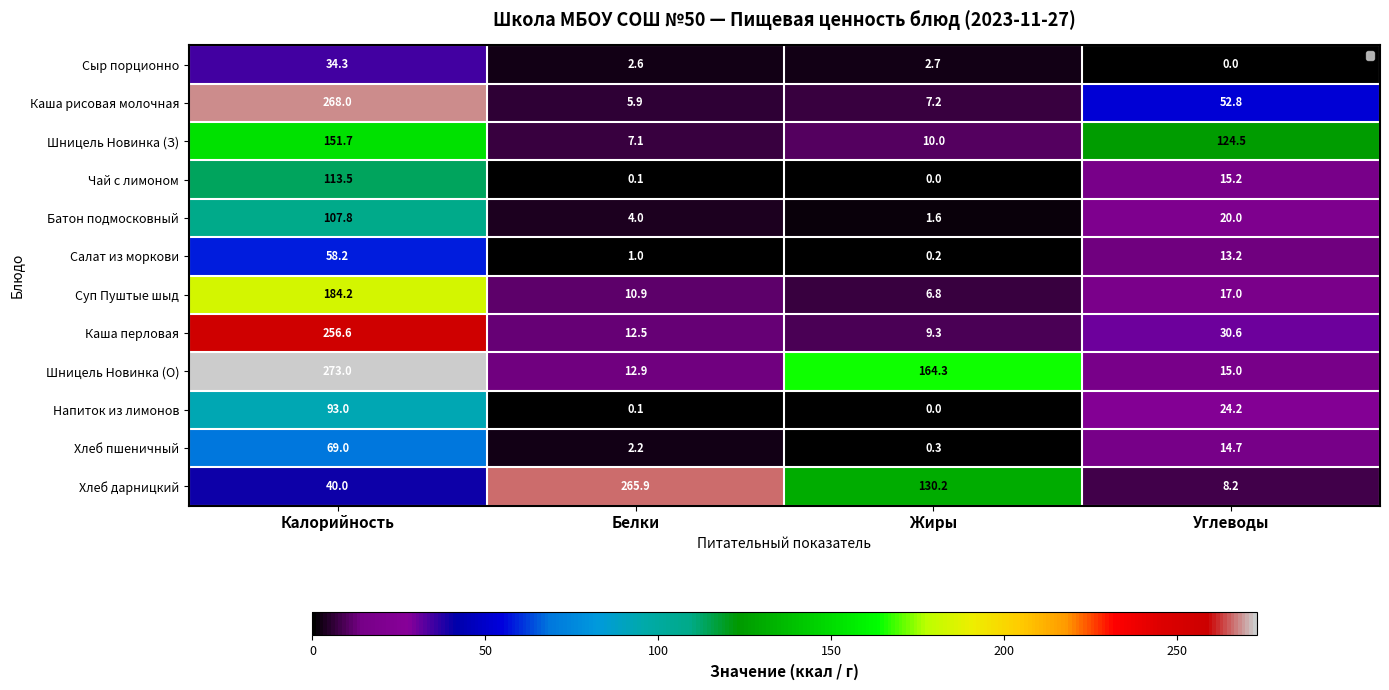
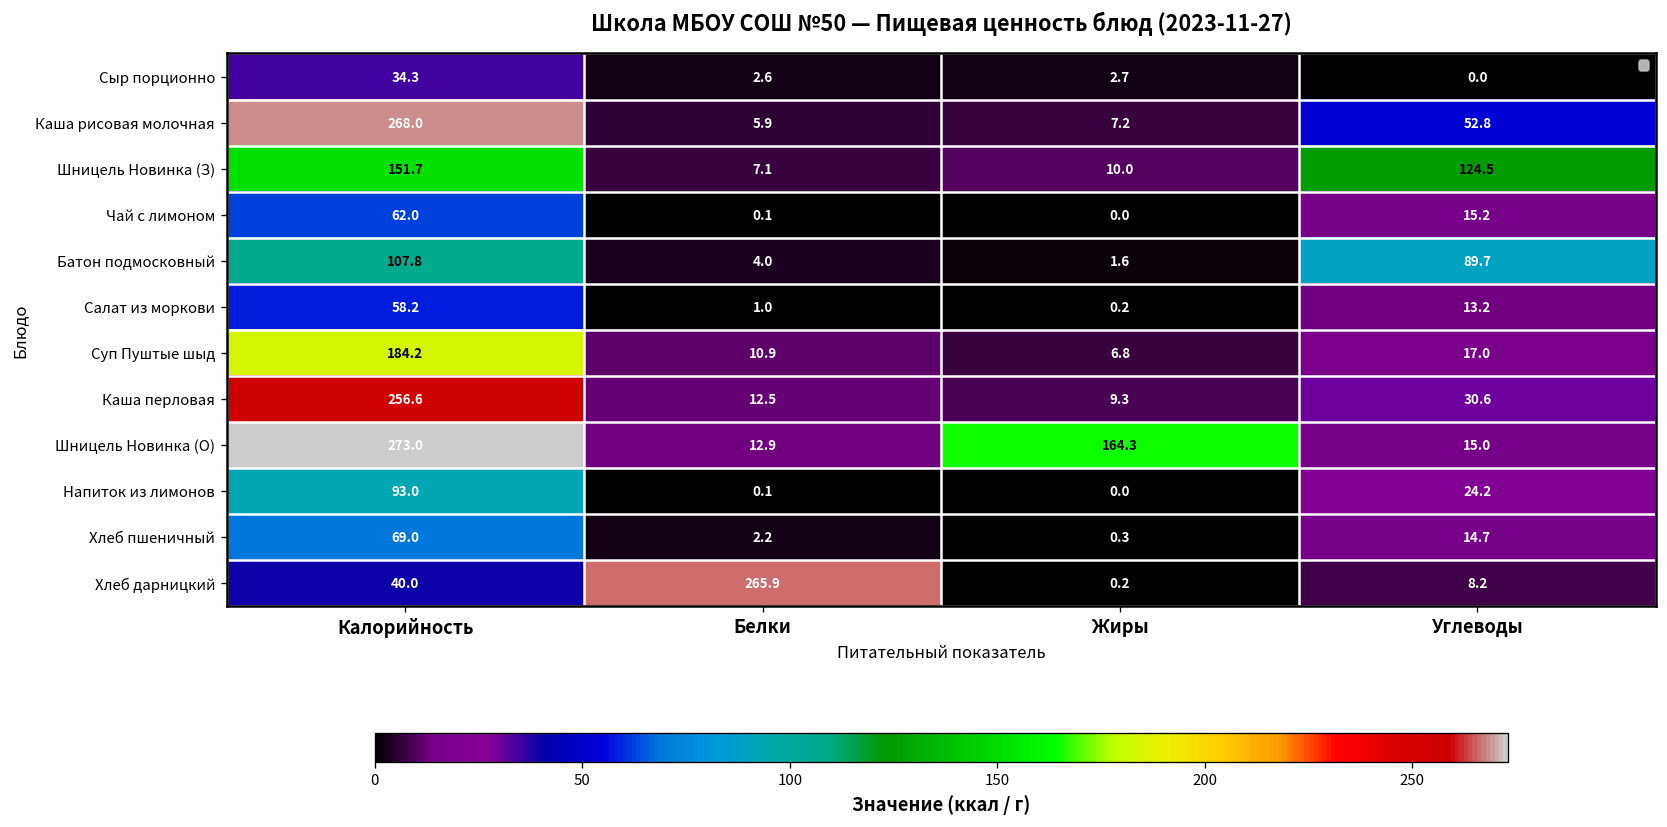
  {
    "Сыр порционно": {
      "Калорийность": 34.3,
      "Белки": 2.6,
      "Жиры": 2.7,
      "Углеводы": 0.0
    },
    "Каша рисовая молочная": {
      "Калорийность": 268.0,
      "Белки": 5.9,
      "Жиры": 7.2,
      "Углеводы": 52.8
    },
    "Шницель Новинка (З)": {
      "Калорийность": 151.7,
      "Белки": 7.1,
      "Жиры": 10.0,
      "Углеводы": 124.5
    },
    "Чай с лимоном": {
-     "Калорийность": 113.5,
+     "Калорийность": 62.0,
      "Белки": 0.1,
      "Жиры": 0.0,
      "Углеводы": 15.2
    },
    "Батон подмосковный": {
      "Калорийность": 107.8,
      "Белки": 4.0,
      "Жиры": 1.6,
-     "Углеводы": 20.0
+     "Углеводы": 89.7
    },
    "Салат из моркови": {
      "Калорийность": 58.2,
      "Белки": 1.0,
      "Жиры": 0.2,
      "Углеводы": 13.2
    },
    "Суп Пуштые шыд": {
      "Калорийность": 184.2,
      "Белки": 10.9,
      "Жиры": 6.8,
      "Углеводы": 17.0
    },
    "Каша перловая": {
      "Калорийность": 256.6,
      "Белки": 12.5,
      "Жиры": 9.3,
      "Углеводы": 30.6
    },
    "Шницель Новинка (О)": {
      "Калорийность": 273.0,
      "Белки": 12.9,
      "Жиры": 164.3,
      "Углеводы": 15.0
    },
    "Напиток из лимонов": {
      "Калорийность": 93.0,
      "Белки": 0.1,
      "Жиры": 0.0,
      "Углеводы": 24.2
    },
    "Хлеб пшеничный": {
      "Калорийность": 69.0,
      "Белки": 2.2,
      "Жиры": 0.3,
      "Углеводы": 14.7
    },
    "Хлеб дарницкий": {
      "Калорийность": 40.0,
      "Белки": 265.9,
-     "Жиры": 130.2,
+     "Жиры": 0.2,
      "Углеводы": 8.2
    }
  }
